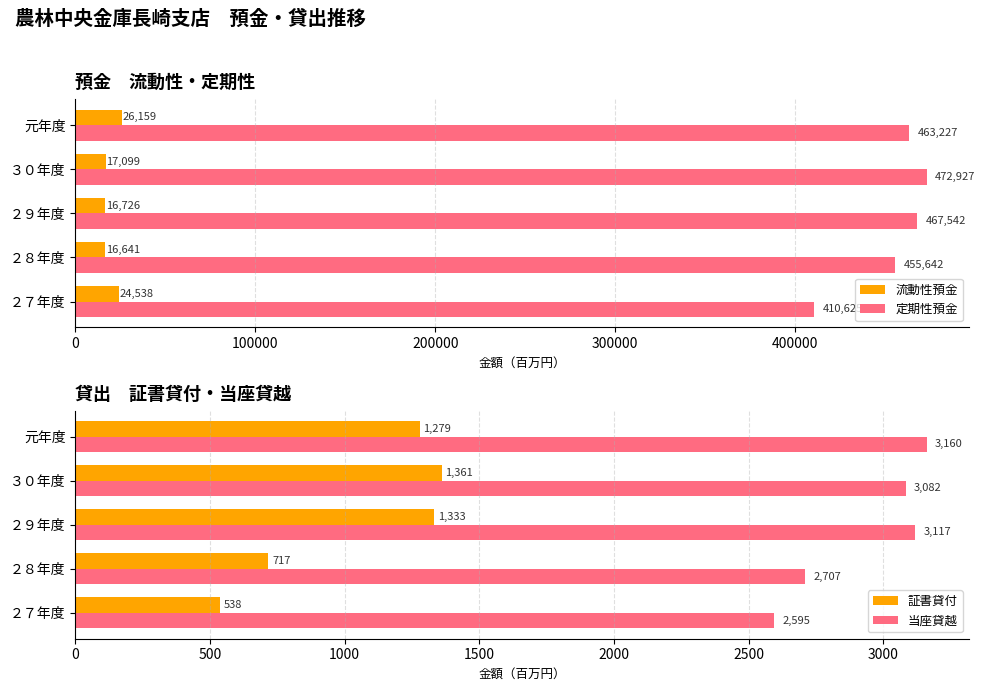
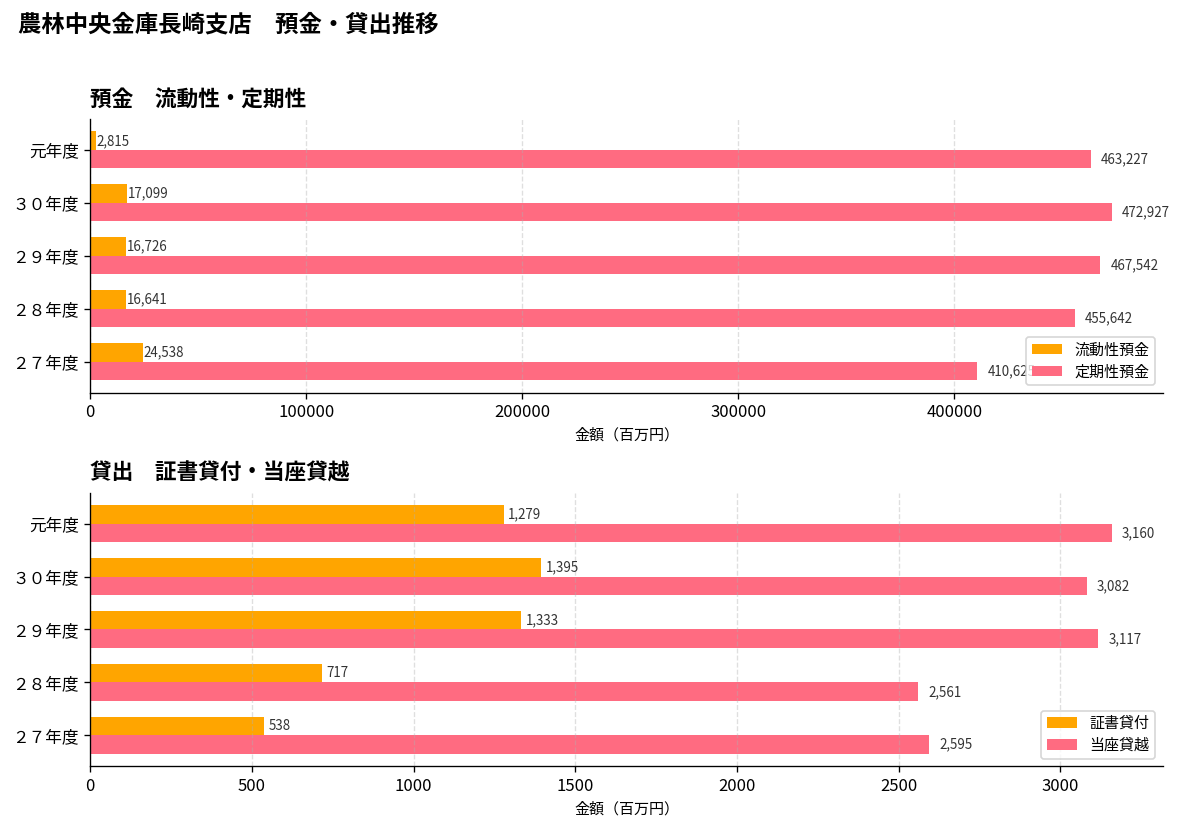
  {
    "預金 流動性・定期性": {
      "流動性預金": {
-       "元年度": "26,159",
+       "元年度": "2,815",
        "３０年度": "17,099",
        "２９年度": "16,726",
        "２８年度": "16,641",
        "２７年度": "24,538"
      },
      "定期性預金": {
        "元年度": "463,227",
        "３０年度": "472,927",
        "２９年度": "467,542",
        "２８年度": "455,642"
      }
    },
    "貸出 証書貸付・当座貸越": {
      "証書貸付": {
        "元年度": "1,279",
-       "３０年度": "1,361",
+       "３０年度": "1,395",
        "２９年度": "1,333",
        "２８年度": "717",
        "２７年度": "538"
      },
      "当座貸越": {
        "元年度": "3,160",
        "３０年度": "3,082",
        "２９年度": "3,117",
-       "２８年度": "2,707",
+       "２８年度": "2,561",
        "２７年度": "2,595"
      }
    }
  }
